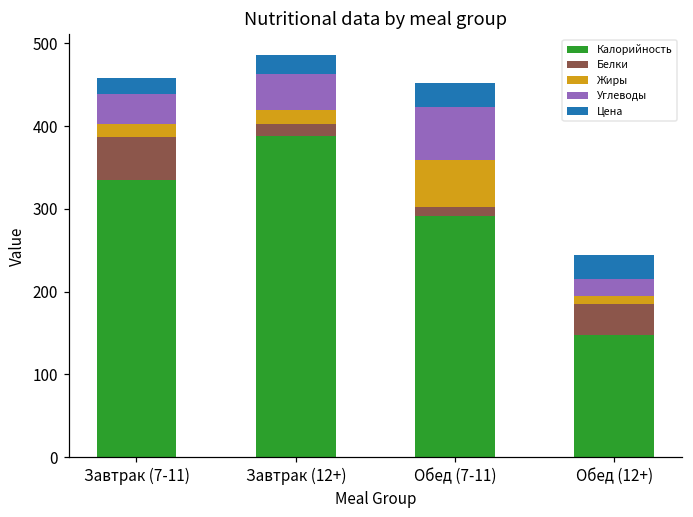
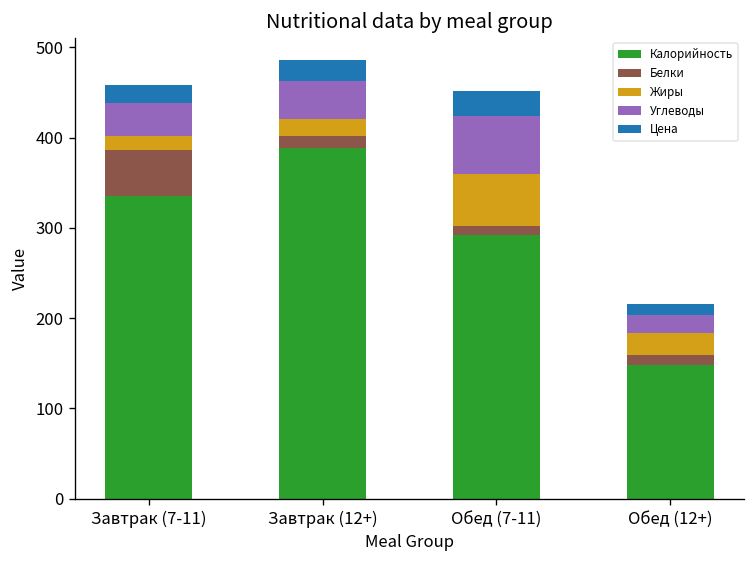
  {
    "Калорийность": {
      "Завтрак (7-11)": 340,
      "Завтрак (12+)": 390,
      "Обед (7-11)": 290,
      "Обед (12+)": 150
    },
    "Белки": {
      "Завтрак (7-11)": 50,
      "Завтрак (12+)": 10,
      "Обед (7-11)": 10,
-     "Обед (12+)": 40
+     "Обед (12+)": 10
    },
    "Жиры": {
      "Завтрак (7-11)": 20,
      "Завтрак (12+)": 20,
      "Обед (7-11)": 60,
-     "Обед (12+)": 10
+     "Обед (12+)": 20
    },
    "Углеводы": {
      "Завтрак (7-11)": 40,
      "Завтрак (12+)": 40,
      "Обед (7-11)": 60,
      "Обед (12+)": 20
    },
    "Цена": {
      "Завтрак (7-11)": 20,
      "Завтрак (12+)": 20,
      "Обед (7-11)": 30,
-     "Обед (12+)": 30
+     "Обед (12+)": 10
    }
  }
